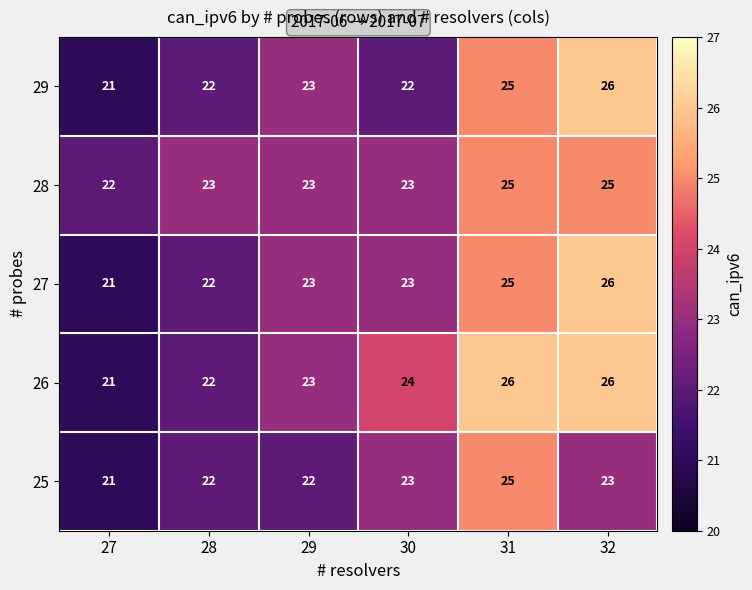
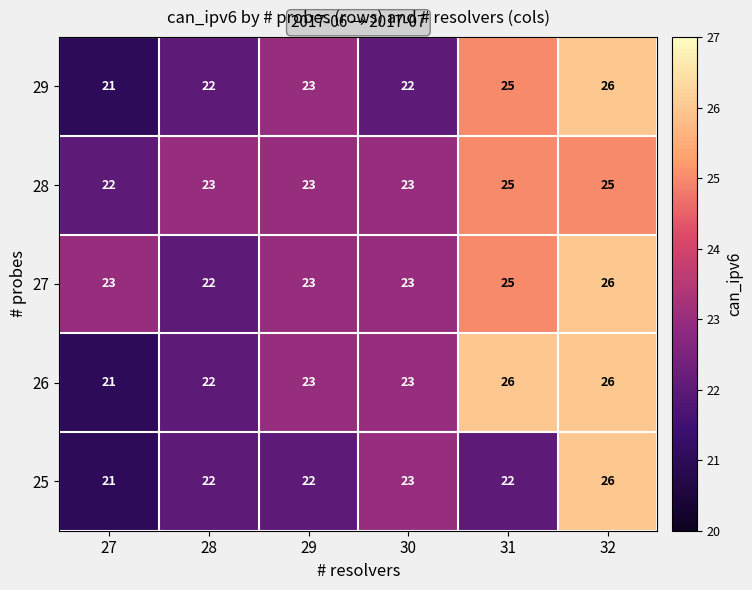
  {
    "29": {
      "27": 21,
      "28": 22,
      "29": 23,
      "30": 22,
      "31": 25,
      "32": 26
    },
    "28": {
      "27": 22,
      "28": 23,
      "29": 23,
      "30": 23,
      "31": 25,
      "32": 25
    },
    "27": {
-     "27": 21,
+     "27": 23,
      "28": 22,
      "29": 23,
      "30": 23,
      "31": 25,
      "32": 26
    },
    "26": {
      "27": 21,
      "28": 22,
      "29": 23,
-     "30": 24,
+     "30": 23,
      "31": 26,
      "32": 26
    },
    "25": {
      "27": 21,
      "28": 22,
      "29": 22,
      "30": 23,
-     "31": 25,
-     "32": 23
+     "31": 22,
+     "32": 26
    }
  }
